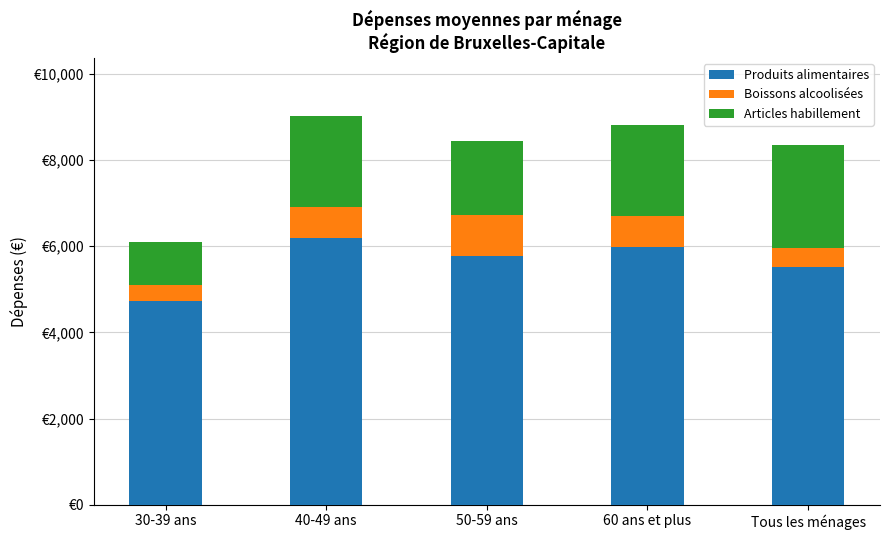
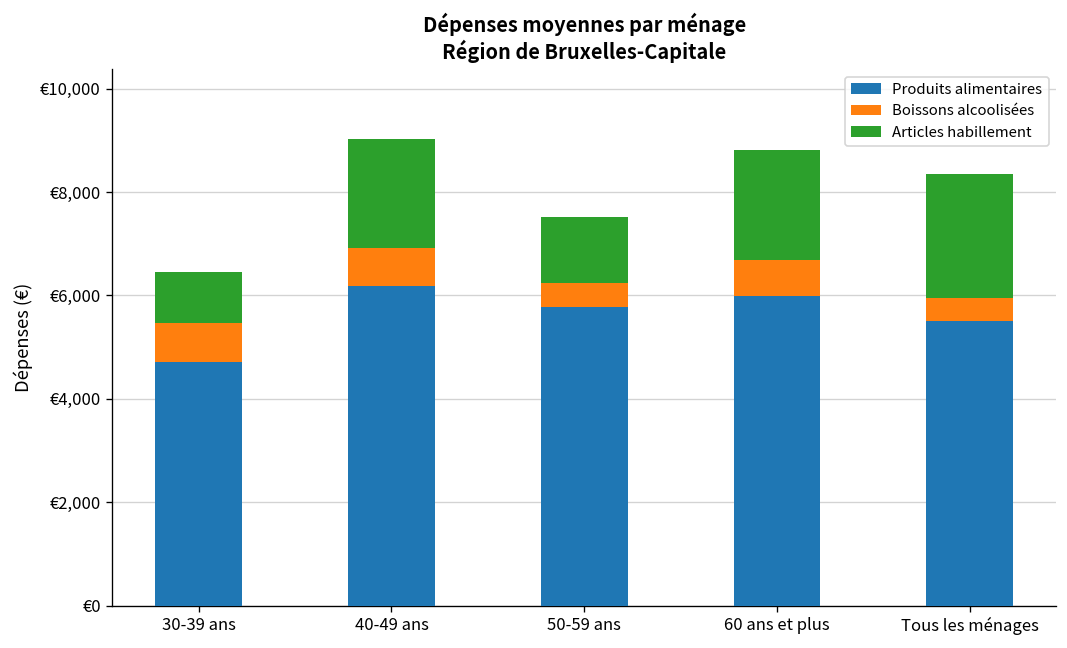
  {
    "Produits alimentaires": {
      "30-39 ans": "€4,700",
      "40-49 ans": "€6,200",
      "50-59 ans": "€5,800",
      "60 ans et plus": "€6,000",
      "Tous les ménages": "€5,500"
    },
    "Boissons alcoolisées": {
-     "30-39 ans": "€400",
+     "30-39 ans": "€800",
      "40-49 ans": "€700",
-     "50-59 ans": "€1,000",
+     "50-59 ans": "€500",
      "60 ans et plus": "€700",
      "Tous les ménages": "€400"
    },
    "Articles habillement": {
      "30-39 ans": "€1,000",
      "40-49 ans": "€2,100",
-     "50-59 ans": "€1,700",
+     "50-59 ans": "€1,300",
      "60 ans et plus": "€2,100",
      "Tous les ménages": "€2,400"
    }
  }
